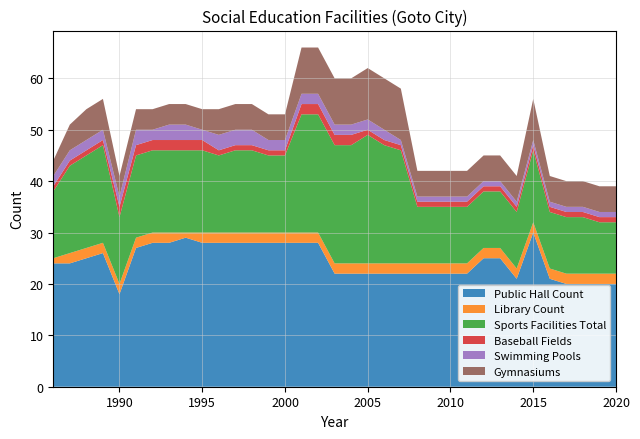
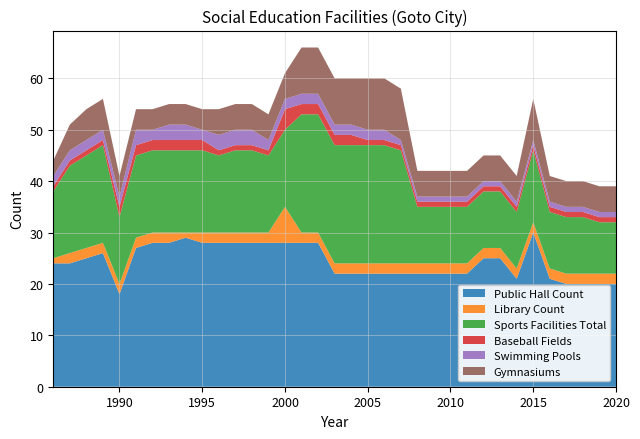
  {
    "Public Hall Count": {
      "1990": 18,
      "1995": 28,
      "2000": 28,
      "2005": 22,
      "2010": 22,
      "2015": 30,
      "2020": 20
    },
    "Library Count": {
      "1990": 2,
      "1995": 2,
-     "2000": 2,
+     "2000": 7,
      "2005": 2,
      "2010": 2,
      "2015": 2,
      "2020": 2
    },
    "Sports Facilities Total": {
      "1990": 13,
      "1995": 16,
      "2000": 15,
-     "2005": 25,
+     "2005": 23,
      "2010": 11,
      "2015": 14,
      "2020": 10
    },
    "Baseball Fields": {
      "1990": 2,
      "1995": 2,
-     "2000": 1,
+     "2000": 4,
      "2005": 1,
      "2010": 1,
      "2015": 1,
      "2020": 1
    },
    "Swimming Pools": {
      "1990": 2,
      "1995": 2,
      "2000": 2,
      "2005": 2,
      "2010": 1,
      "2015": 1,
      "2020": 1
    },
    "Gymnasiums": {
      "1990": 4,
      "1995": 4,
      "2000": 5,
      "2005": 10,
      "2010": 5,
      "2015": 8,
      "2020": 5
    }
  }
